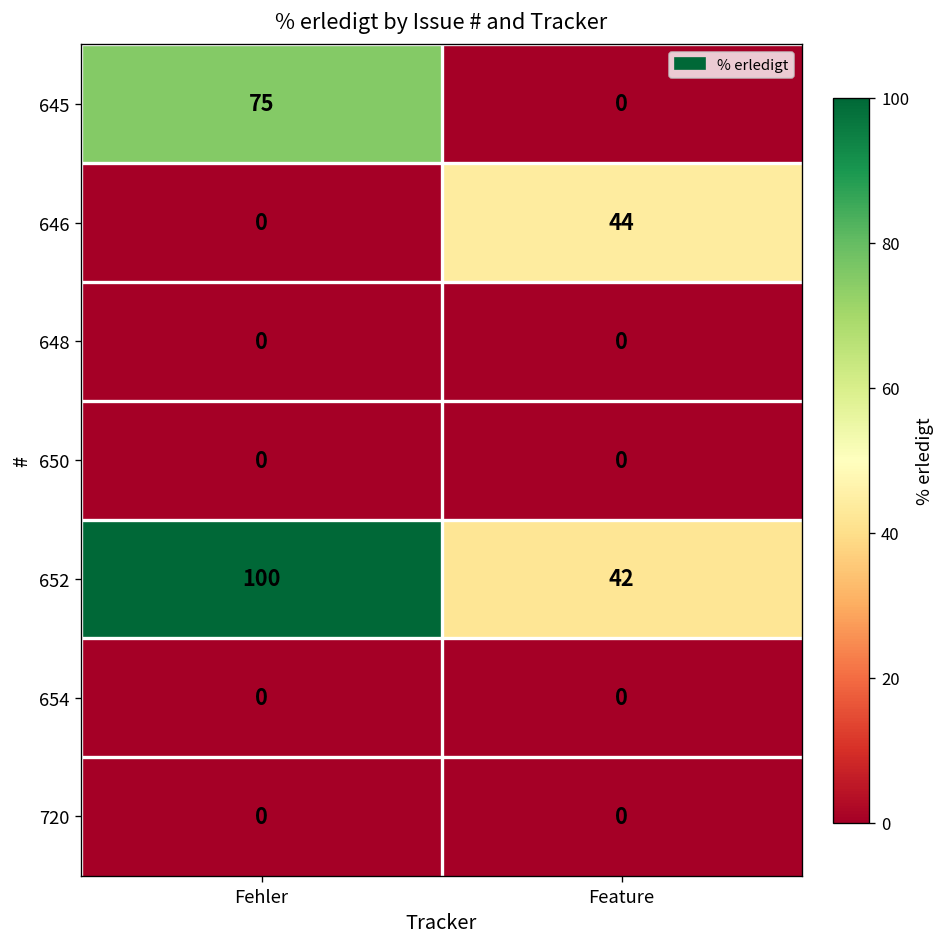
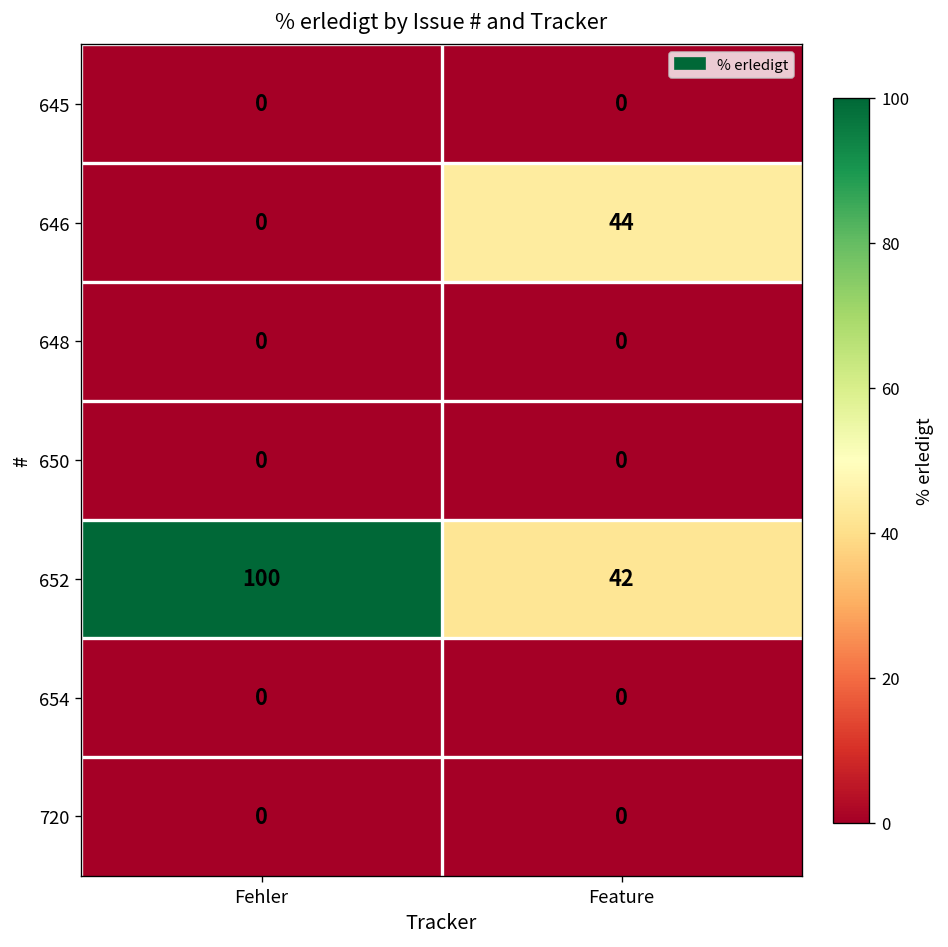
  {
    "645": {
-     "Fehler": 75,
+     "Fehler": 0,
      "Feature": 0
    },
    "646": {
      "Fehler": 0,
      "Feature": 44
    },
    "648": {
      "Fehler": 0,
      "Feature": 0
    },
    "650": {
      "Fehler": 0,
      "Feature": 0
    },
    "652": {
      "Fehler": 100,
      "Feature": 42
    },
    "654": {
      "Fehler": 0,
      "Feature": 0
    },
    "720": {
      "Fehler": 0,
      "Feature": 0
    }
  }
